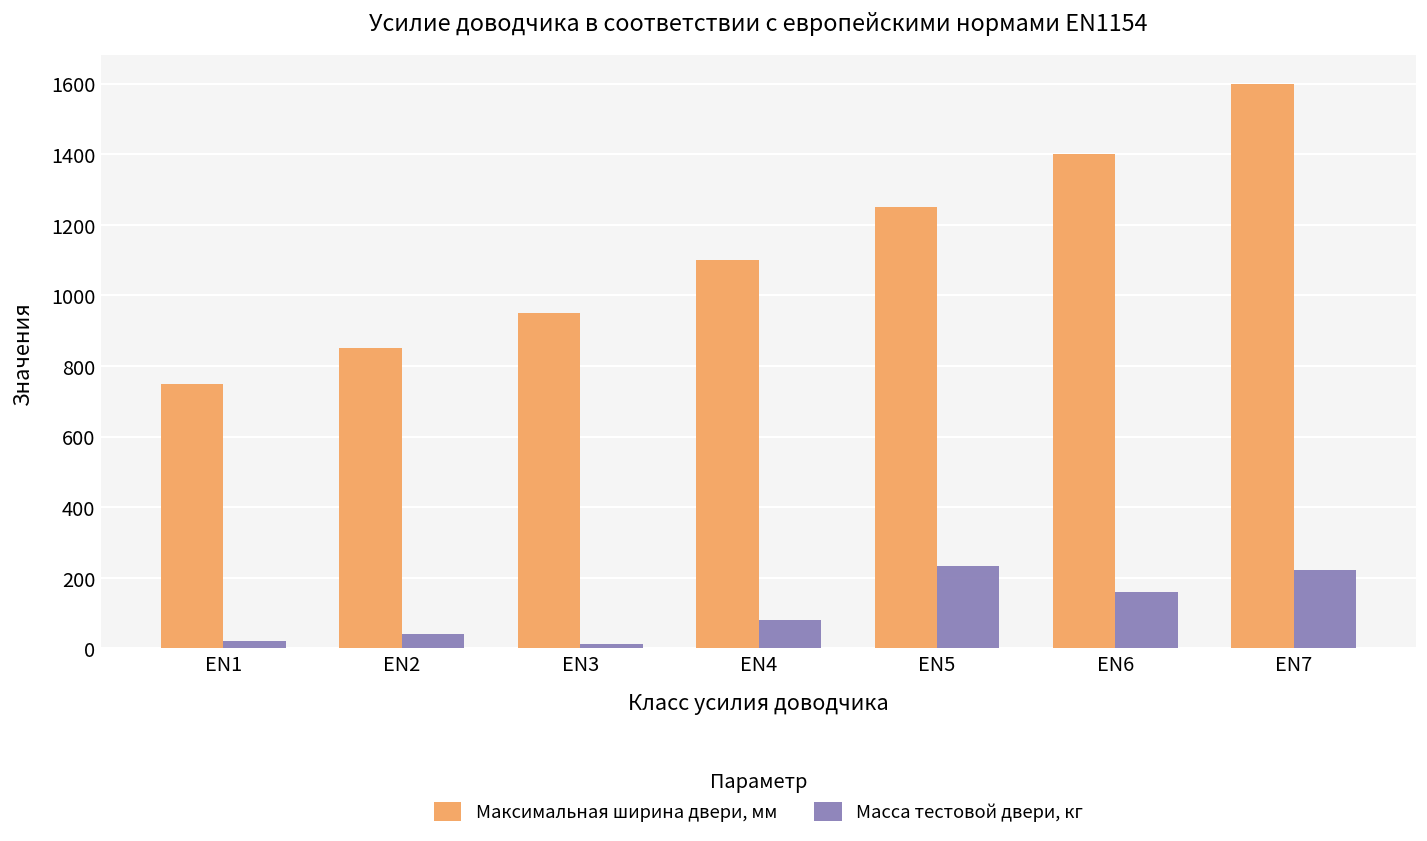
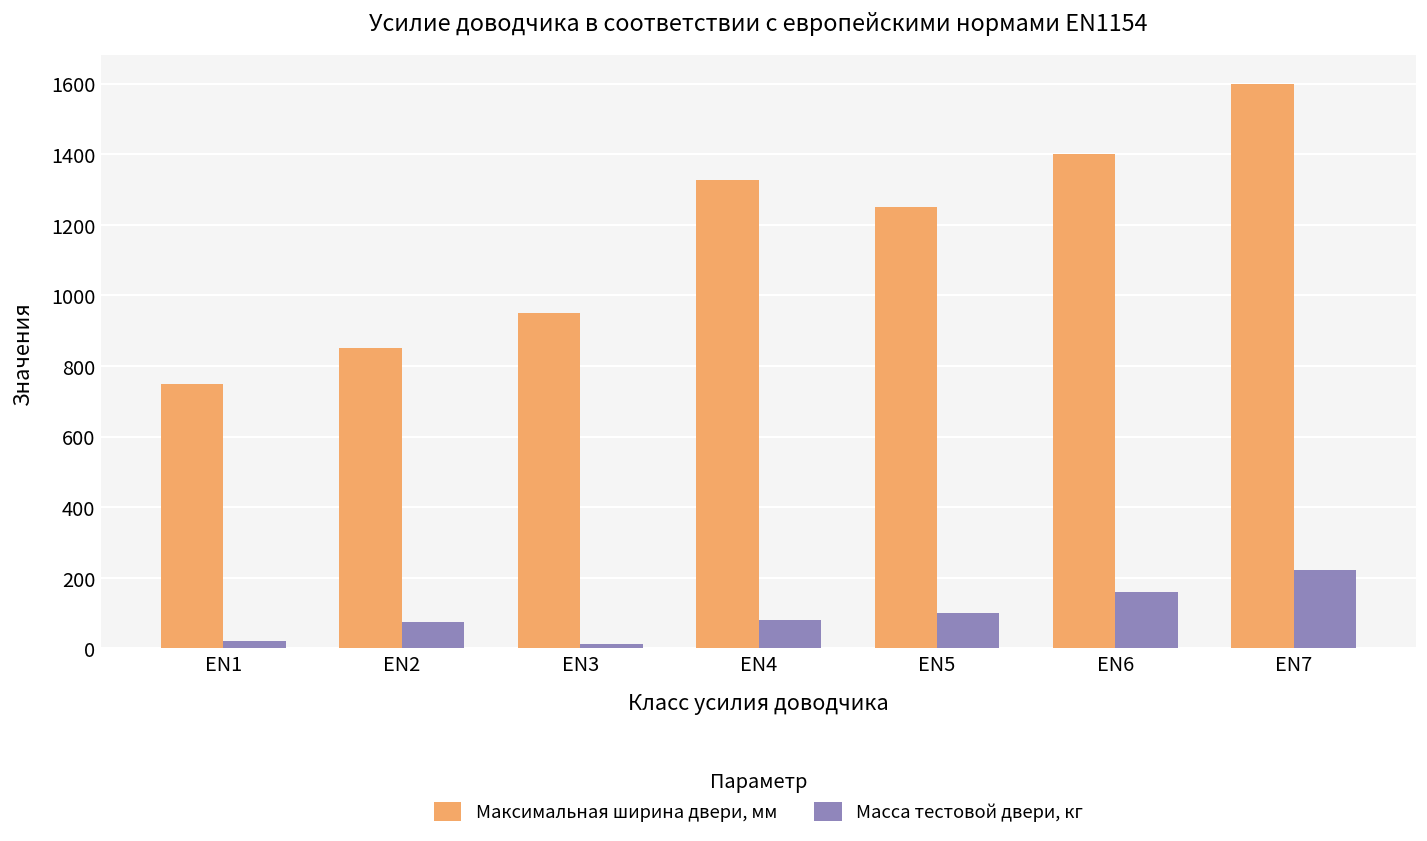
  {
    "Максимальная ширина двери, мм": {
      "EN1": 750,
      "EN2": 850,
      "EN3": 950,
-     "EN4": 1100,
+     "EN4": 1330,
      "EN5": 1250,
      "EN6": 1400,
      "EN7": 1600
    },
    "Масса тестовой двери, кг": {
      "EN1": 20,
-     "EN2": 40,
+     "EN2": 80,
      "EN3": 10,
      "EN4": 80,
-     "EN5": 240,
+     "EN5": 100,
      "EN6": 160,
      "EN7": 220
    }
  }
